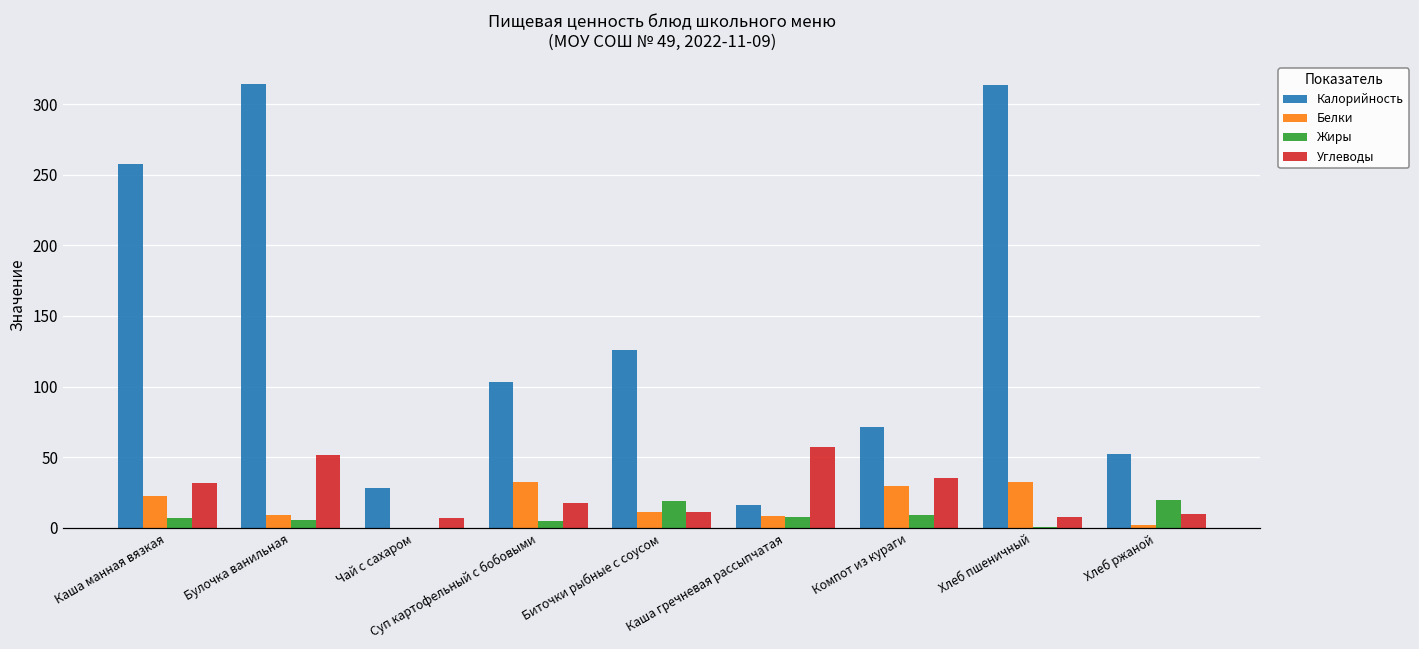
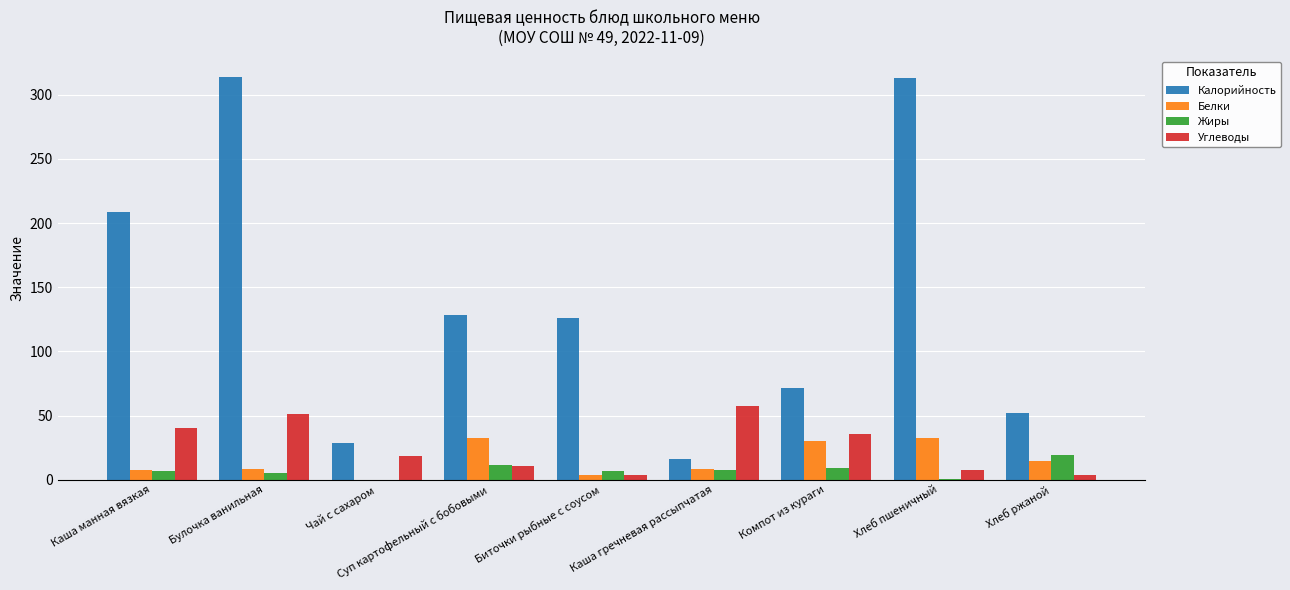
  {
    "Калорийность": {
-     "Каша манная вязкая": 257,
+     "Каша манная вязкая": 209,
      "Булочка ванильная": 314,
      "Чай с сахаром": 28,
-     "Суп картофельный с бобовыми": 103,
+     "Суп картофельный с бобовыми": 128,
      "Биточки рыбные с соусом": 126,
      "Каша гречневая рассыпчатая": 16,
      "Компот из кураги": 71,
      "Хлеб пшеничный": 313,
      "Хлеб ржаной": 52
    },
    "Белки": {
-     "Каша манная вязкая": 22,
+     "Каша манная вязкая": 8,
      "Булочка ванильная": 9,
      "Суп картофельный с бобовыми": 33,
-     "Биточки рыбные с соусом": 11,
+     "Биточки рыбные с соусом": 4,
      "Каша гречневая рассыпчатая": 9,
      "Компот из кураги": 30,
      "Хлеб пшеничный": 33,
-     "Хлеб ржаной": 2
+     "Хлеб ржаной": 15
    },
    "Жиры": {
      "Каша манная вязкая": 7,
      "Булочка ванильная": 6,
      "Чай с сахаром": 0,
-     "Суп картофельный с бобовыми": 5,
-     "Биточки рыбные с соусом": 19,
+     "Суп картофельный с бобовыми": 11,
+     "Биточки рыбные с соусом": 7,
      "Каша гречневая рассыпчатая": 8,
      "Компот из кураги": 9,
      "Хлеб ржаной": 19
    },
    "Углеводы": {
-     "Каша манная вязкая": 32,
+     "Каша манная вязкая": 41,
      "Булочка ванильная": 51,
-     "Чай с сахаром": 7,
-     "Суп картофельный с бобовыми": 17,
-     "Биточки рыбные с соусом": 11,
+     "Чай с сахаром": 19,
+     "Суп картофельный с бобовыми": 11,
+     "Биточки рыбные с соусом": 4,
      "Каша гречневая рассыпчатая": 58,
      "Компот из кураги": 35,
      "Хлеб пшеничный": 8,
-     "Хлеб ржаной": 10
+     "Хлеб ржаной": 3
    }
  }
